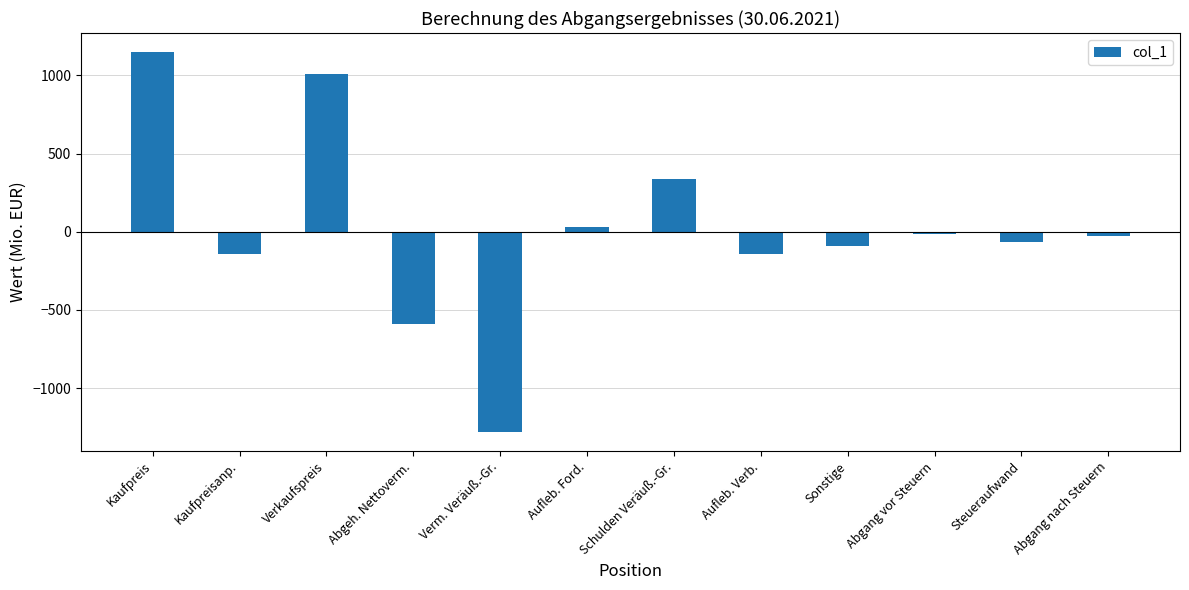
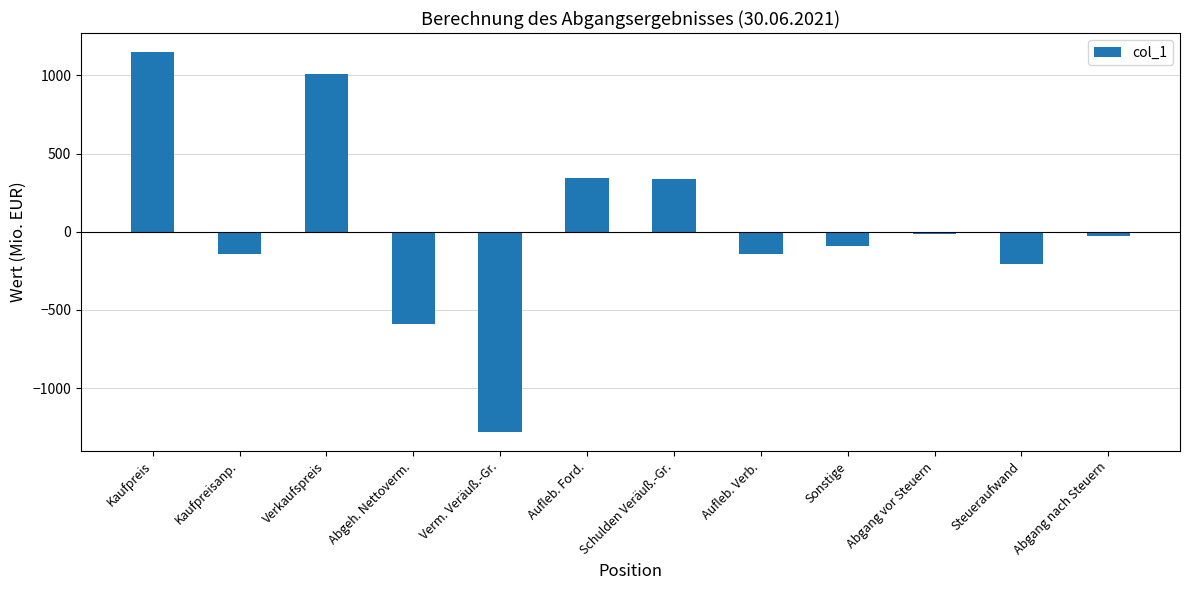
  {
    "Kaufpreis": 1150,
    "Kaufpreisanp.": -140,
    "Verkaufspreis": 1010,
    "Abgeh. Nettoverm.": -590,
    "Verm. Veräuß.-Gr.": -1280,
-   "Aufleb. Ford.": 30,
+   "Aufleb. Ford.": 340,
    "Schulden Veräuß.-Gr.": 340,
    "Aufleb. Verb.": -140,
    "Sonstige": -90,
    "Abgang vor Steuern": -20,
-   "Steueraufwand": -60,
+   "Steueraufwand": -210,
    "Abgang nach Steuern": -30
  }
